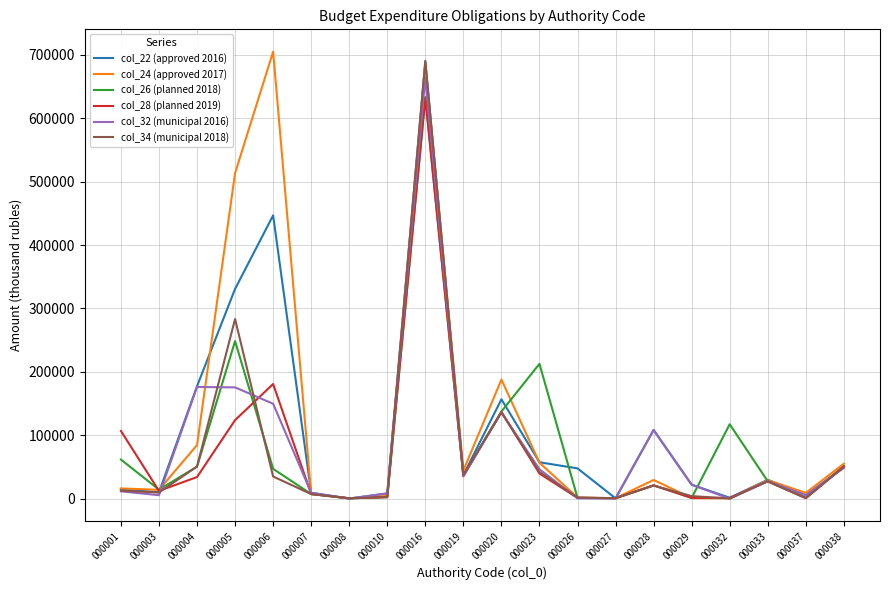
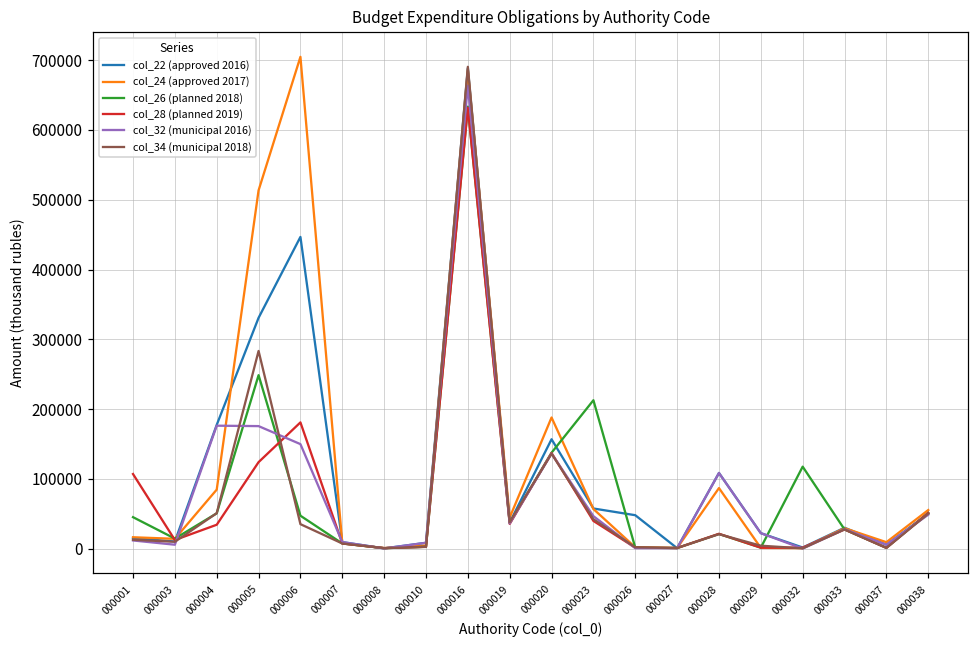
  {
    "col_22 (approved 2016)": {
      "000005": 330000,
      "000006": 450000,
      "000020": 160000,
      "000026": 50000
    },
    "col_24 (approved 2017)": {
      "000004": 80000,
      "000005": 510000,
      "000006": 700000,
      "000019": 40000,
      "000020": 190000,
-     "000028": 30000,
+     "000028": 90000,
      "000038": 60000
    },
    "col_26 (planned 2018)": {
-     "000001": 60000,
+     "000001": 50000,
      "000005": 250000,
      "000006": 50000,
      "000023": 210000,
      "000032": 120000
    },
    "col_28 (planned 2019)": {
      "000001": 110000,
      "000004": 30000,
      "000005": 120000,
      "000006": 180000
    },
    "col_32 (municipal 2016)": {
      "000003": 10000,
      "000005": 180000,
      "000006": 150000,
      "000016": 660000,
      "000023": 50000
    },
    "col_34 (municipal 2018)": {
      "000005": 280000,
      "000006": 40000
    }
  }
